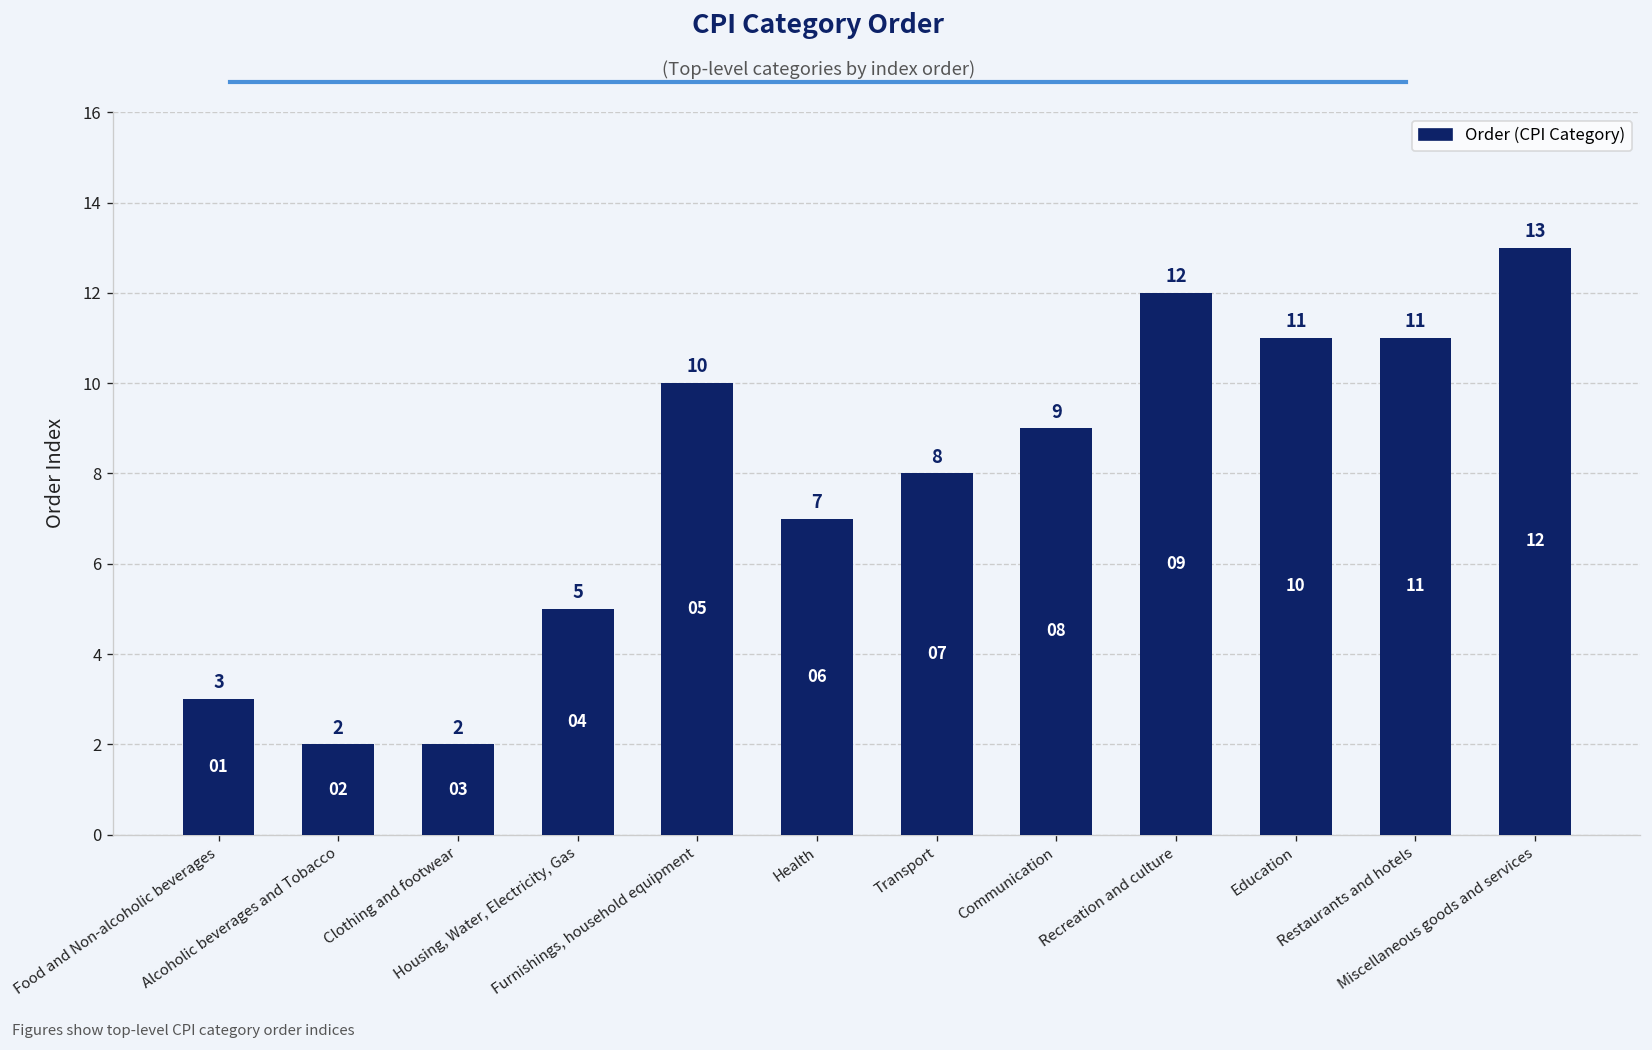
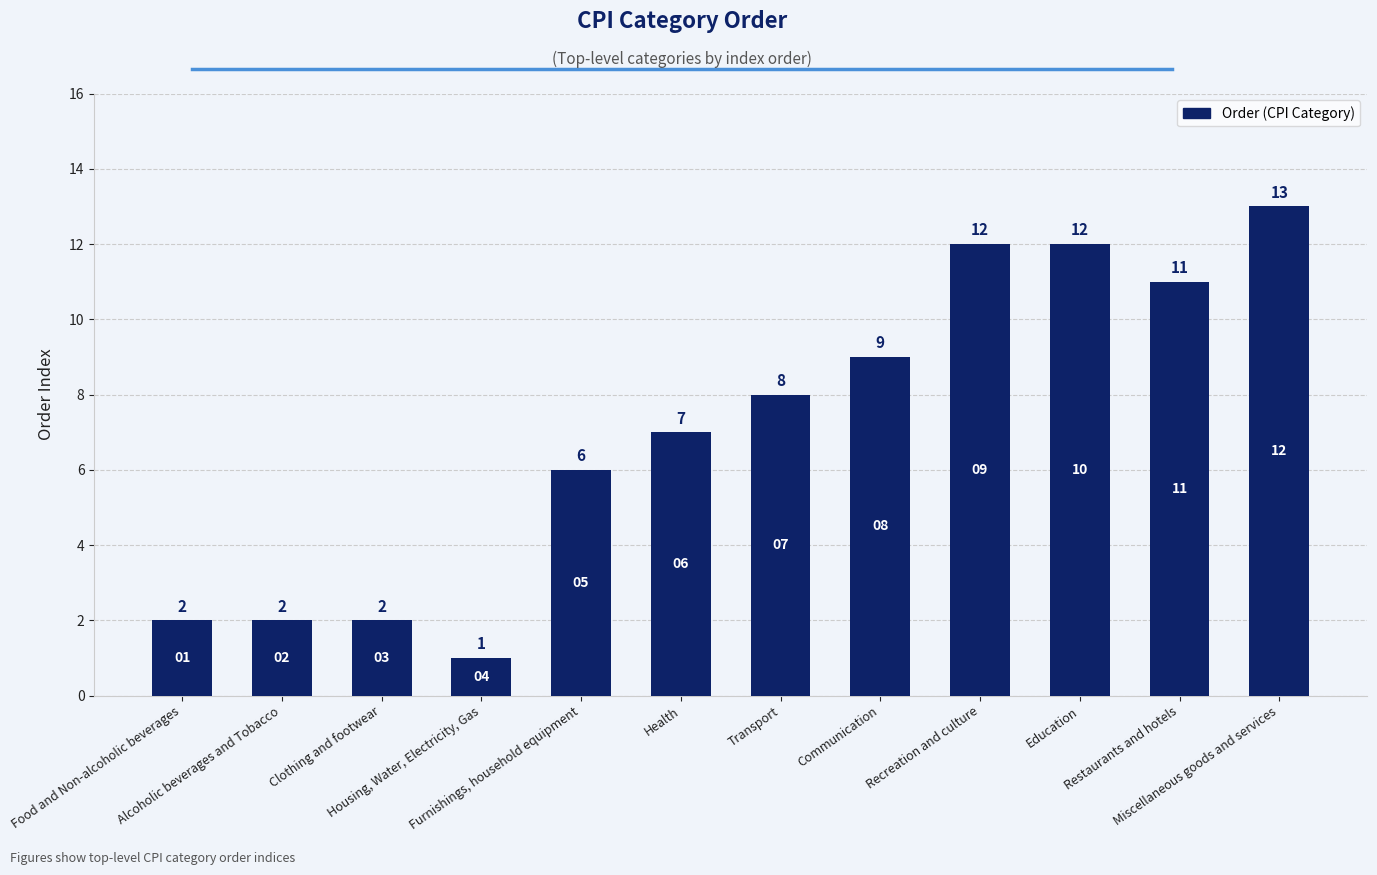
  {
-   "Food and Non-alcoholic beverages": 3,
+   "Food and Non-alcoholic beverages": 2,
    "Alcoholic beverages and Tobacco": 2,
    "Clothing and footwear": 2,
-   "Housing, Water, Electricity, Gas": 5,
-   "Furnishings, household equipment": 10,
+   "Housing, Water, Electricity, Gas": 1,
+   "Furnishings, household equipment": 6,
    "Health": 7,
    "Transport": 8,
    "Communication": 9,
    "Recreation and culture": 12,
-   "Education": 11,
+   "Education": 12,
    "Restaurants and hotels": 11,
    "Miscellaneous goods and services": 13
  }
